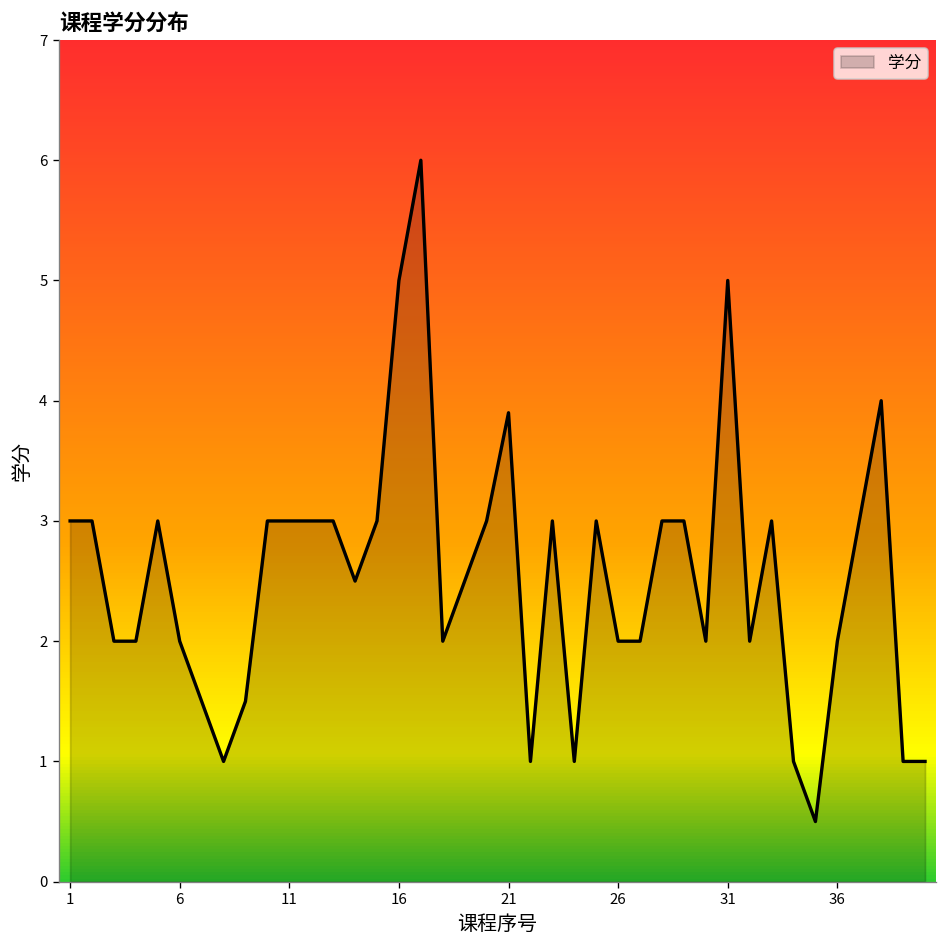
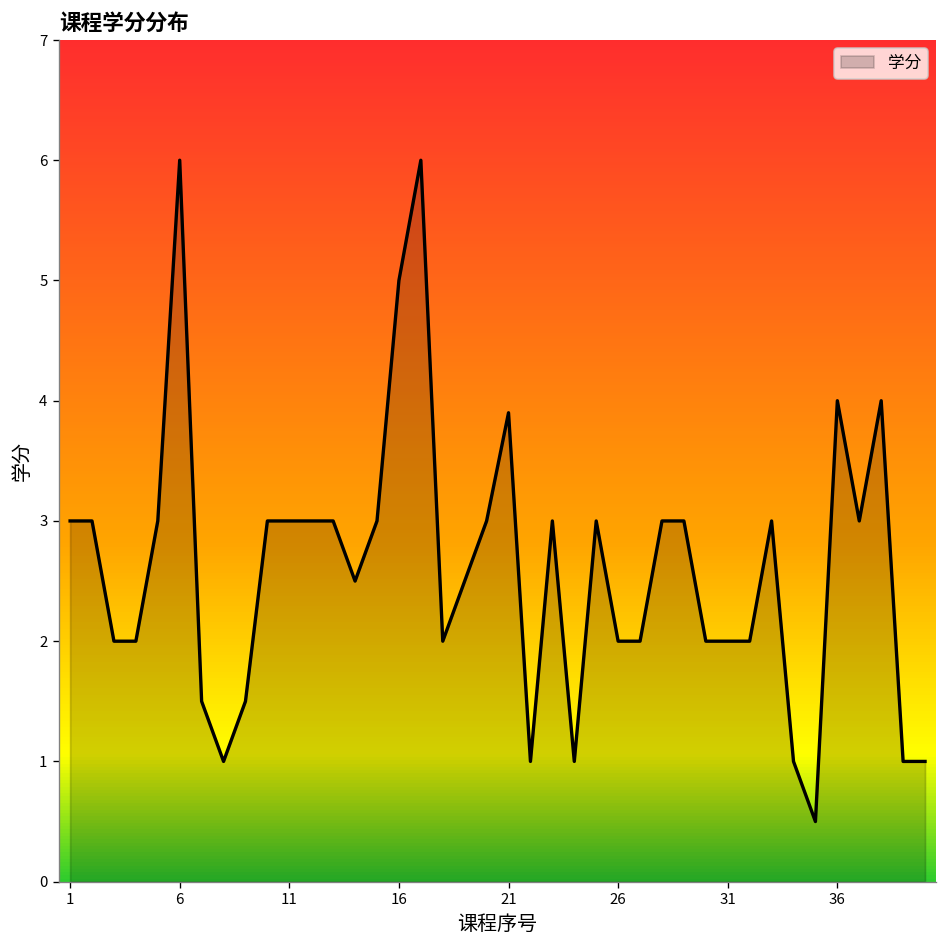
  {
    "1": 3,
-   "6": 2,
+   "6": 6,
    "11": 3,
    "16": 5,
    "21": 3.90,
    "26": 2,
-   "31": 5,
-   "36": 2
+   "31": 2,
+   "36": 4
  }
